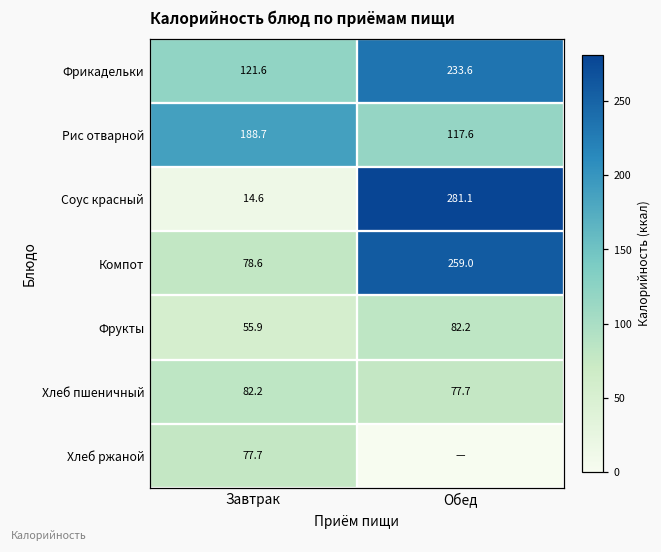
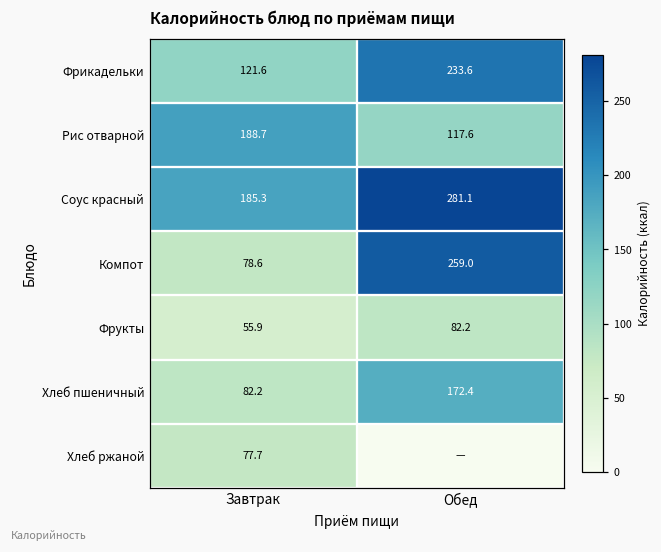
  {
    "Фрикадельки": {
      "Завтрак": 121.6,
      "Обед": 233.6
    },
    "Рис отварной": {
      "Завтрак": 188.7,
      "Обед": 117.6
    },
    "Соус красный": {
-     "Завтрак": 14.6,
+     "Завтрак": 185.3,
      "Обед": 281.1
    },
    "Компот": {
      "Завтрак": 78.6,
      "Обед": 259.0
    },
    "Фрукты": {
      "Завтрак": 55.9,
      "Обед": 82.2
    },
    "Хлеб пшеничный": {
      "Завтрак": 82.2,
-     "Обед": 77.7
+     "Обед": 172.4
    },
    "Хлеб ржаной": {
      "Завтрак": 77.7
    }
  }
